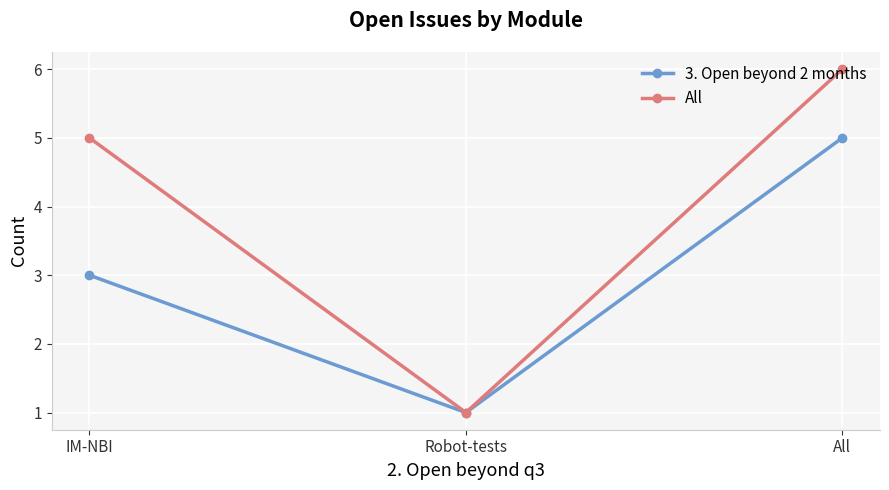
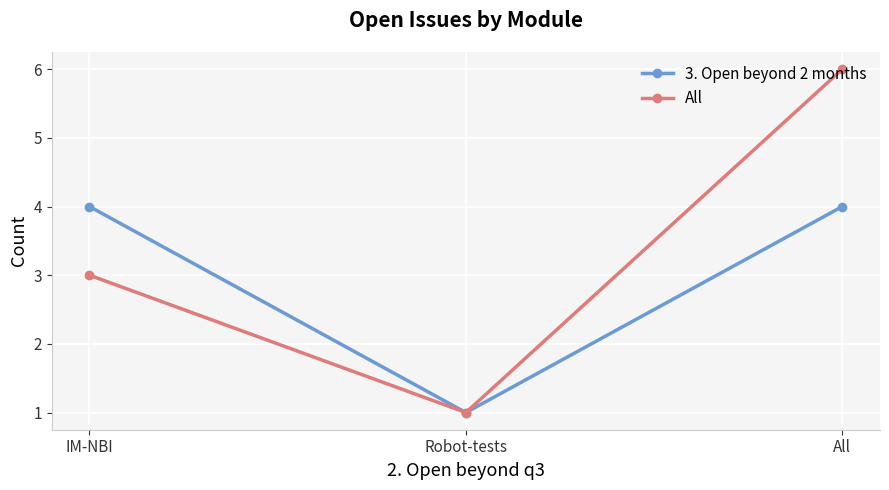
  {
    "3. Open beyond 2 months": {
-     "IM-NBI": 3,
-     "All": 5
+     "IM-NBI": 4,
+     "All": 4
    },
    "All": {
-     "IM-NBI": 5,
+     "IM-NBI": 3,
      "All": 6
    }
  }
